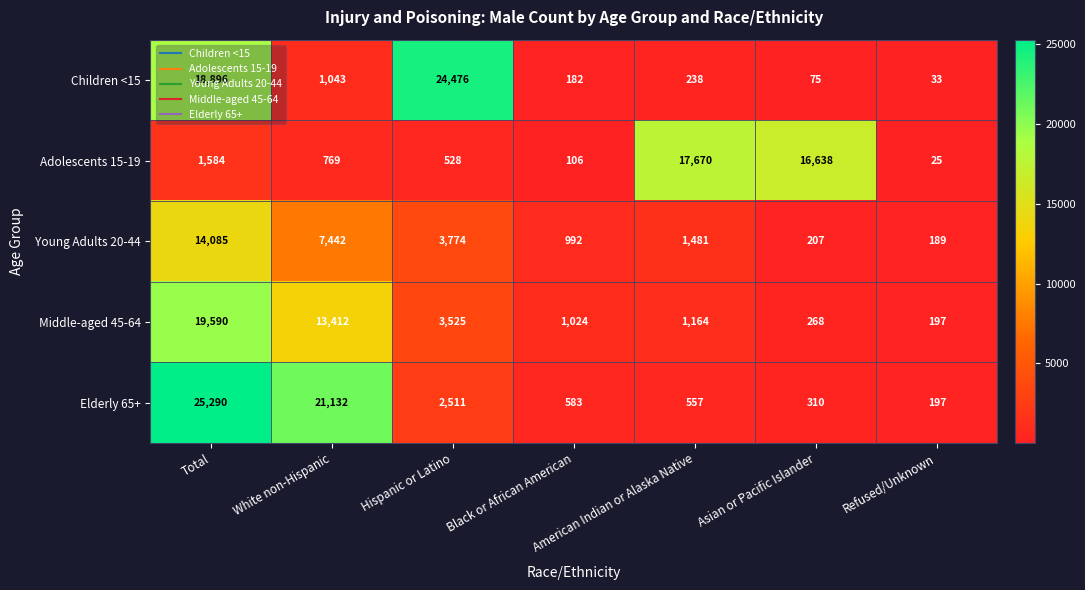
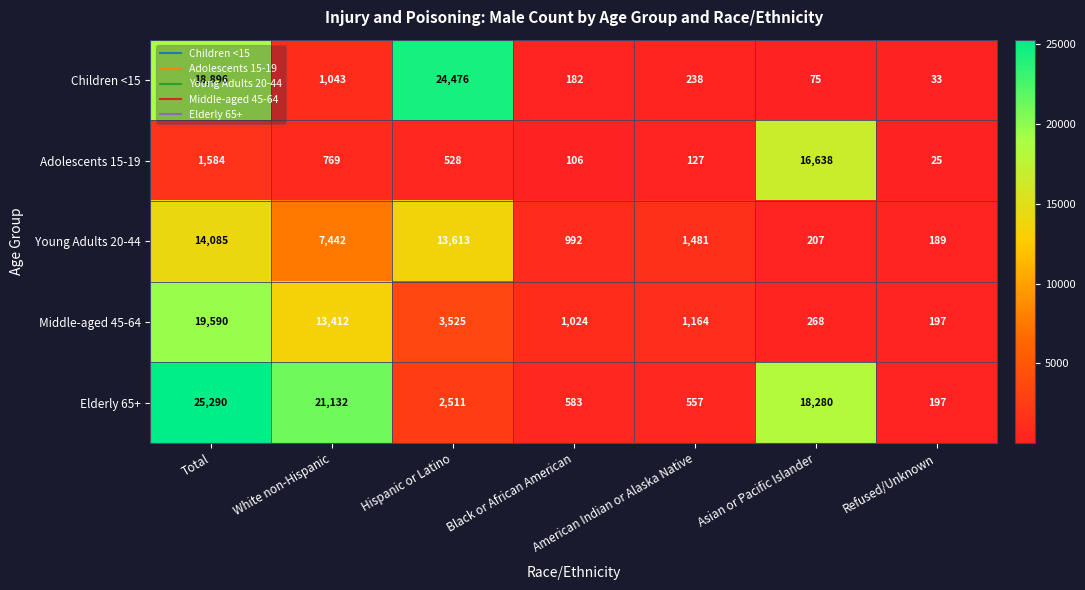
  {
    "Children <15": {
      "White non-Hispanic": "1,043",
      "Hispanic or Latino": "24,476",
      "Black or African American": "182",
      "American Indian or Alaska Native": "238",
      "Asian or Pacific Islander": "75",
      "Refused/Unknown": "33"
    },
    "Adolescents 15-19": {
      "Total": "1,584",
      "White non-Hispanic": "769",
      "Hispanic or Latino": "528",
      "Black or African American": "106",
-     "American Indian or Alaska Native": "17,670",
+     "American Indian or Alaska Native": "127",
      "Asian or Pacific Islander": "16,638",
      "Refused/Unknown": "25"
    },
    "Young Adults 20-44": {
      "Total": "14,085",
      "White non-Hispanic": "7,442",
-     "Hispanic or Latino": "3,774",
+     "Hispanic or Latino": "13,613",
      "Black or African American": "992",
      "American Indian or Alaska Native": "1,481",
      "Asian or Pacific Islander": "207",
      "Refused/Unknown": "189"
    },
    "Middle-aged 45-64": {
      "Total": "19,590",
      "White non-Hispanic": "13,412",
      "Hispanic or Latino": "3,525",
      "Black or African American": "1,024",
      "American Indian or Alaska Native": "1,164",
      "Asian or Pacific Islander": "268",
      "Refused/Unknown": "197"
    },
    "Elderly 65+": {
      "Total": "25,290",
      "White non-Hispanic": "21,132",
      "Hispanic or Latino": "2,511",
      "Black or African American": "583",
      "American Indian or Alaska Native": "557",
-     "Asian or Pacific Islander": "310",
+     "Asian or Pacific Islander": "18,280",
      "Refused/Unknown": "197"
    }
  }
